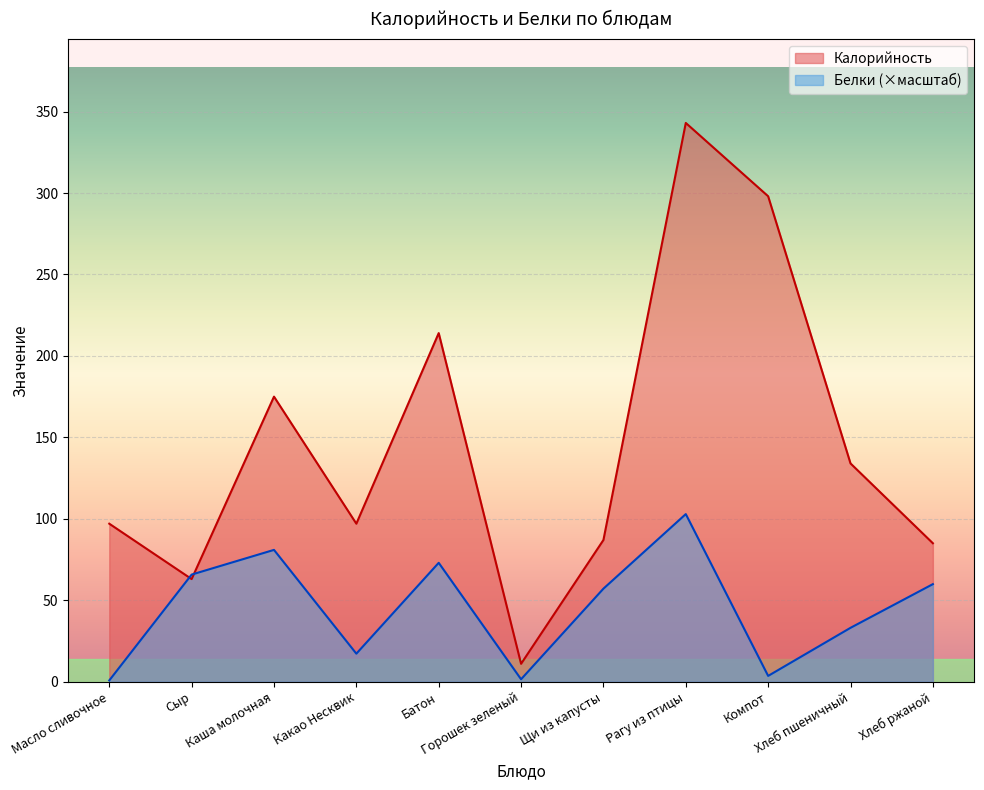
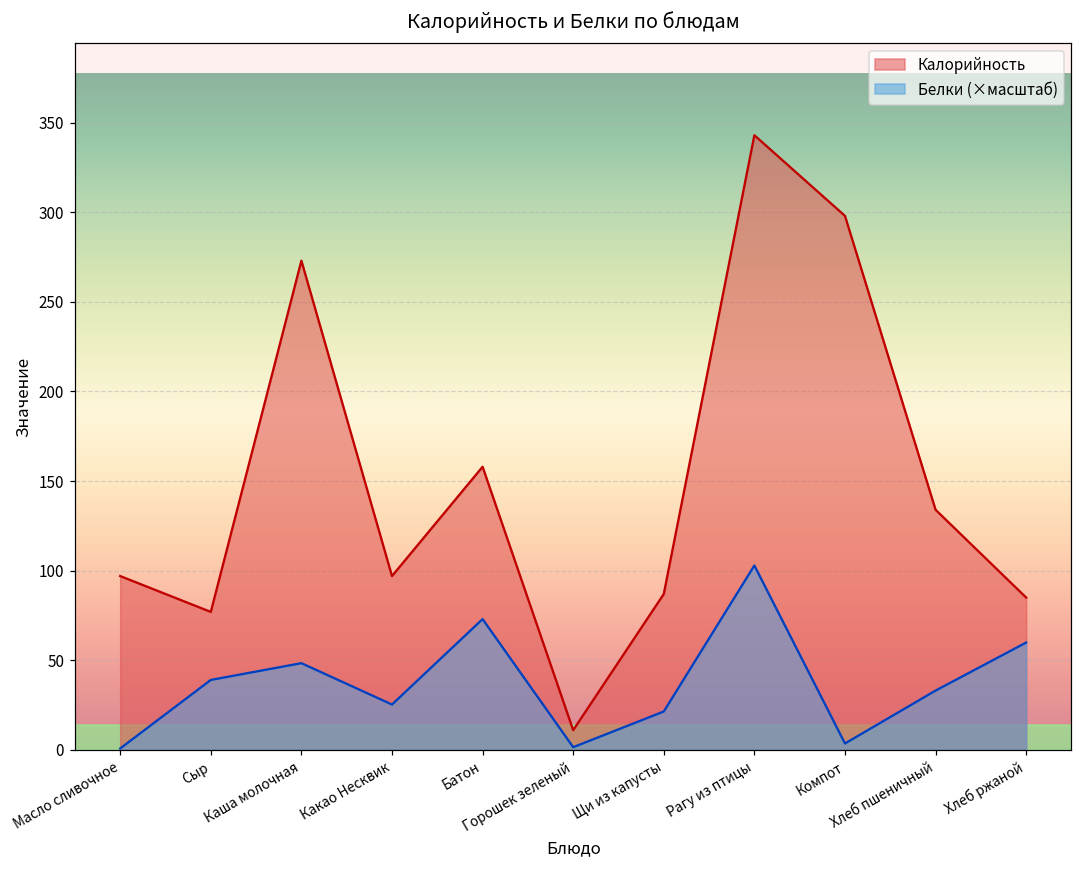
  {
    "Калорийность": {
      "Масло сливочное": 97,
-     "Сыр": 63,
-     "Каша молочная": 175,
+     "Сыр": 77,
+     "Каша молочная": 273,
      "Какао Несквик": 97,
-     "Батон": 214,
+     "Батон": 158,
      "Щи из капусты": 87,
      "Рагу из птицы": 343,
      "Компот": 298,
      "Хлеб пшеничный": 134,
      "Хлеб ржаной": 85
    },
    "Белки (×масштаб)": {
-     "Сыр": 66,
-     "Каша молочная": 81,
-     "Какао Несквик": 17,
+     "Сыр": 39,
+     "Каша молочная": 48,
+     "Какао Несквик": 25,
      "Батон": 73,
-     "Щи из капусты": 57,
+     "Щи из капусты": 21,
      "Рагу из птицы": 103,
      "Хлеб пшеничный": 33,
      "Хлеб ржаной": 60
    }
  }
